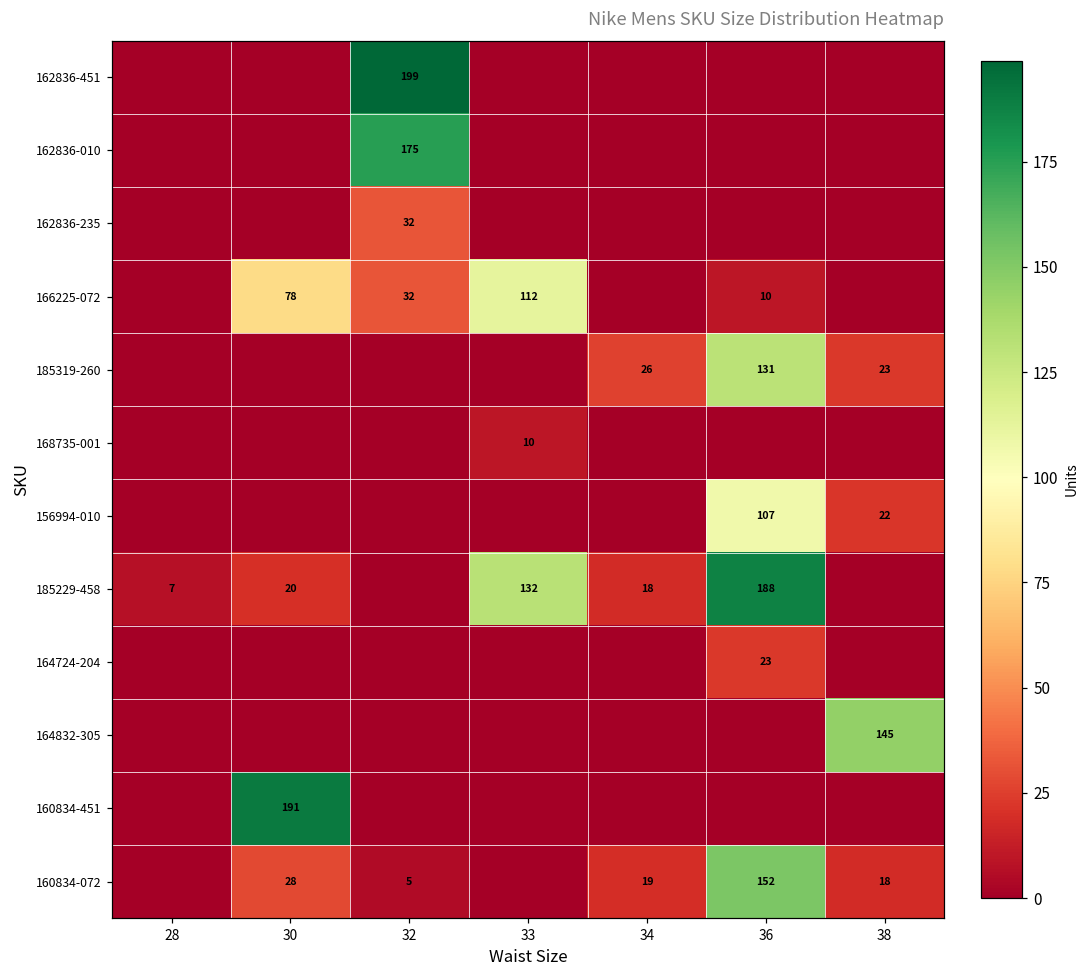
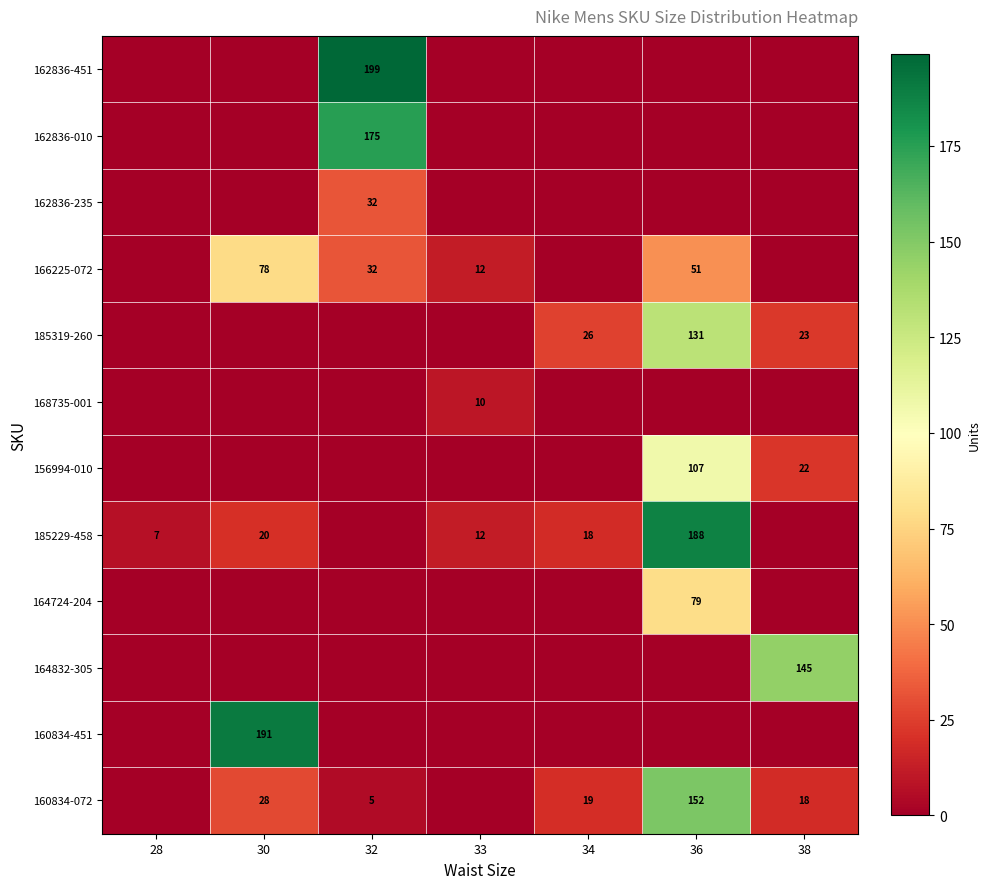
  {
    "162836-451": {
      "32": 199
    },
    "162836-010": {
      "32": 175
    },
    "162836-235": {
      "32": 32
    },
    "166225-072": {
      "30": 78,
      "32": 32,
-     "33": 112,
-     "36": 10
+     "33": 12,
+     "36": 51
    },
    "185319-260": {
      "34": 26,
      "36": 131,
      "38": 23
    },
    "168735-001": {
      "33": 10
    },
    "156994-010": {
      "36": 107,
      "38": 22
    },
    "185229-458": {
      "28": 7,
      "30": 20,
-     "33": 132,
+     "33": 12,
      "34": 18,
      "36": 188
    },
    "164724-204": {
-     "36": 23
+     "36": 79
    },
    "164832-305": {
      "38": 145
    },
    "160834-451": {
      "30": 191
    },
    "160834-072": {
      "30": 28,
      "32": 5,
      "34": 19,
      "36": 152,
      "38": 18
    }
  }
